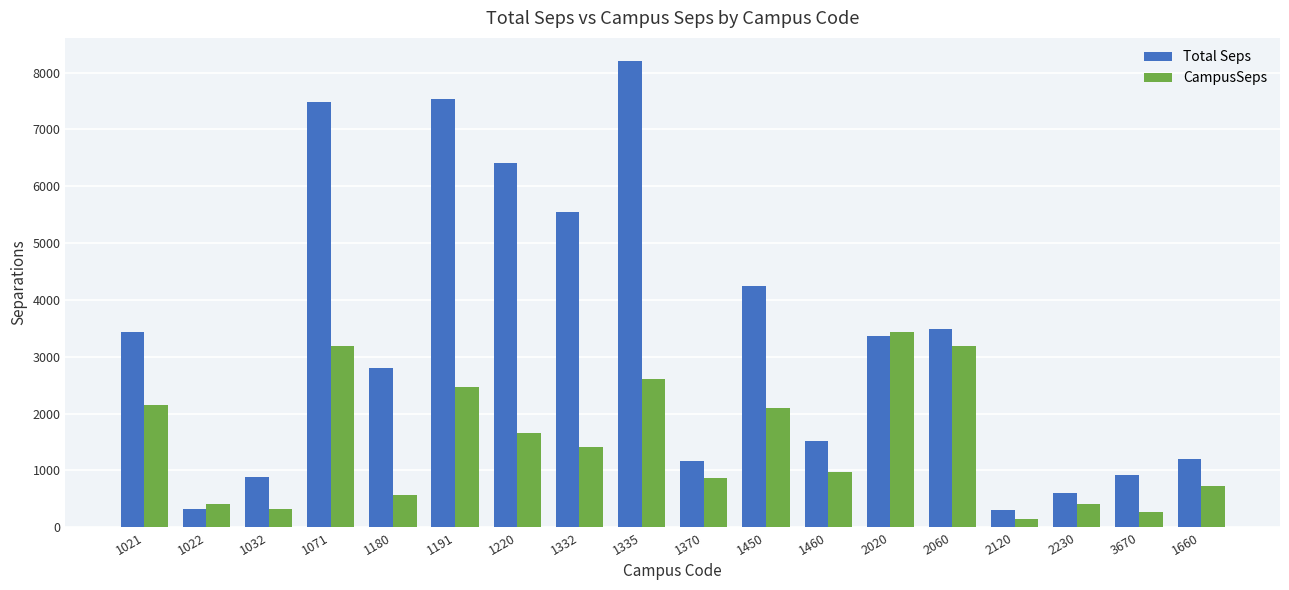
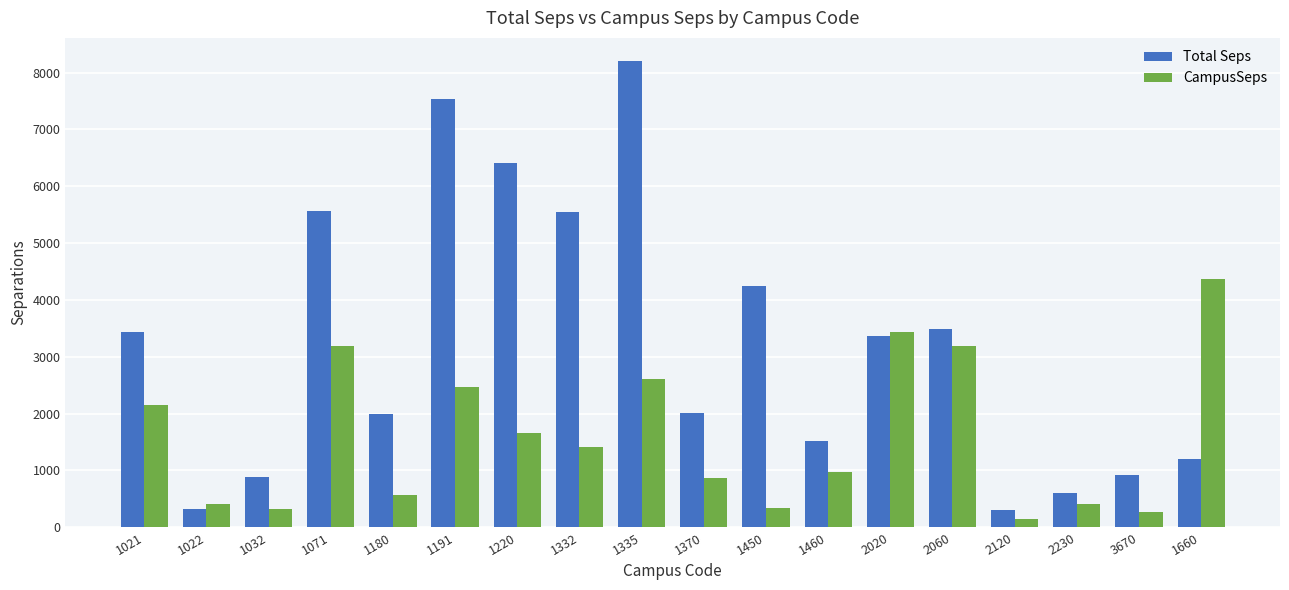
  {
    "Total Seps": {
      "1021": 3400,
      "1022": 300,
      "1032": 900,
-     "1071": 7500,
-     "1180": 2800,
+     "1071": 5600,
+     "1180": 2000,
      "1191": 7500,
      "1220": 6400,
      "1332": 5500,
      "1335": 8200,
-     "1370": 1200,
+     "1370": 2000,
      "1450": 4300,
      "1460": 1500,
      "2020": 3400,
      "2060": 3500,
      "2120": 300,
      "2230": 600,
      "3670": 900,
      "1660": 1200
    },
    "CampusSeps": {
      "1021": 2100,
      "1022": 400,
      "1032": 300,
      "1071": 3200,
      "1180": 600,
      "1191": 2500,
      "1220": 1700,
      "1332": 1400,
      "1335": 2600,
      "1370": 900,
-     "1450": 2100,
+     "1450": 300,
      "1460": 1000,
      "2020": 3400,
      "2060": 3200,
      "2120": 200,
      "2230": 400,
      "3670": 300,
-     "1660": 700
+     "1660": 4400
    }
  }
